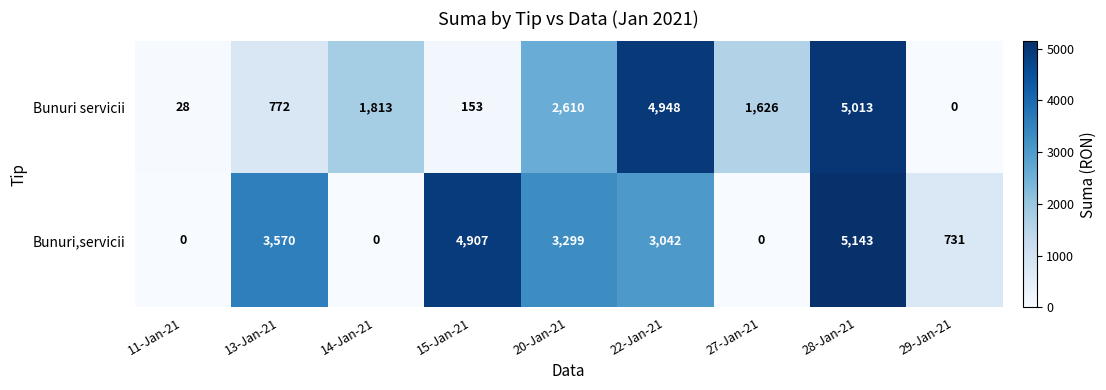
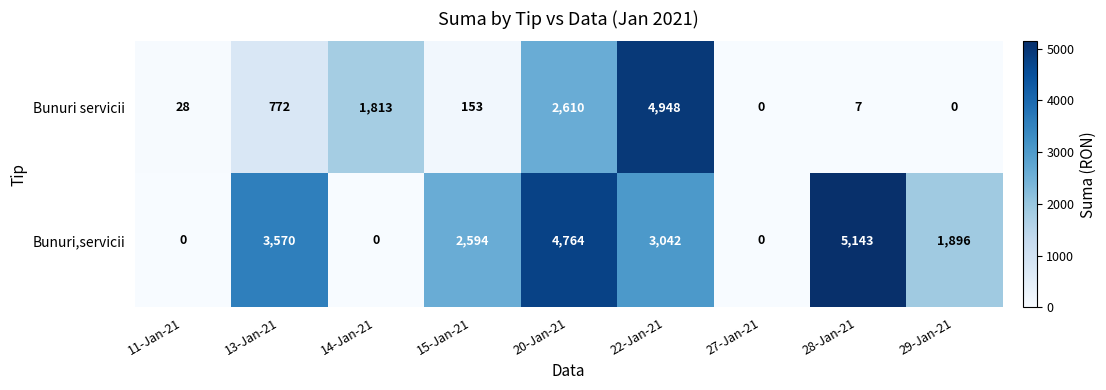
  {
    "Bunuri servicii": {
      "11-Jan-21": "28",
      "13-Jan-21": "772",
      "14-Jan-21": "1,813",
      "15-Jan-21": "153",
      "20-Jan-21": "2,610",
      "22-Jan-21": "4,948",
-     "27-Jan-21": "1,626",
-     "28-Jan-21": "5,013",
+     "27-Jan-21": "0",
+     "28-Jan-21": "7",
      "29-Jan-21": "0"
    },
    "Bunuri,servicii": {
      "11-Jan-21": "0",
      "13-Jan-21": "3,570",
      "14-Jan-21": "0",
-     "15-Jan-21": "4,907",
-     "20-Jan-21": "3,299",
+     "15-Jan-21": "2,594",
+     "20-Jan-21": "4,764",
      "22-Jan-21": "3,042",
      "27-Jan-21": "0",
      "28-Jan-21": "5,143",
-     "29-Jan-21": "731"
+     "29-Jan-21": "1,896"
    }
  }
